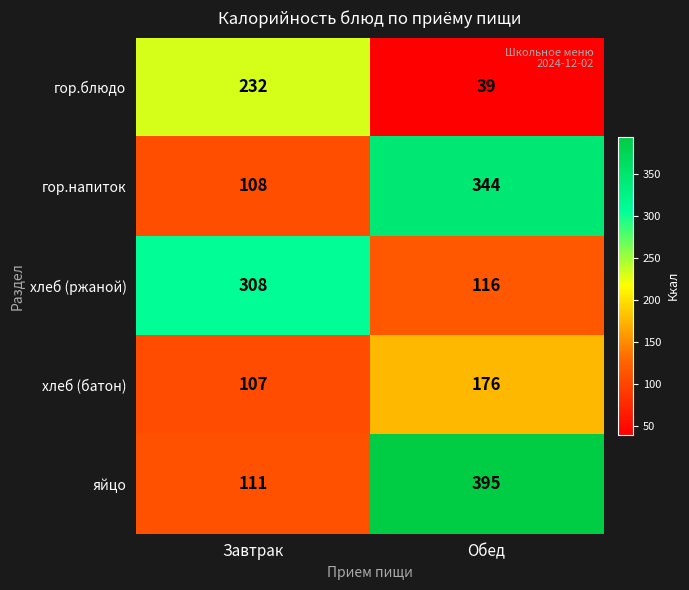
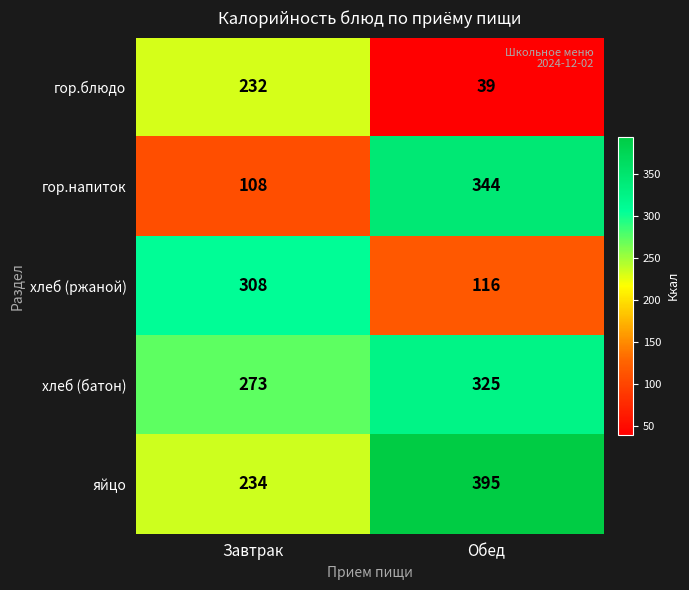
  {
    "гор.блюдо": {
      "Завтрак": 232
    },
    "гор.напиток": {
      "Завтрак": 108,
      "Обед": 344
    },
    "хлеб (ржаной)": {
      "Завтрак": 308,
      "Обед": 116
    },
    "хлеб (батон)": {
-     "Завтрак": 107,
-     "Обед": 176
+     "Завтрак": 273,
+     "Обед": 325
    },
    "яйцо": {
-     "Завтрак": 111,
+     "Завтрак": 234,
      "Обед": 395
    }
  }
